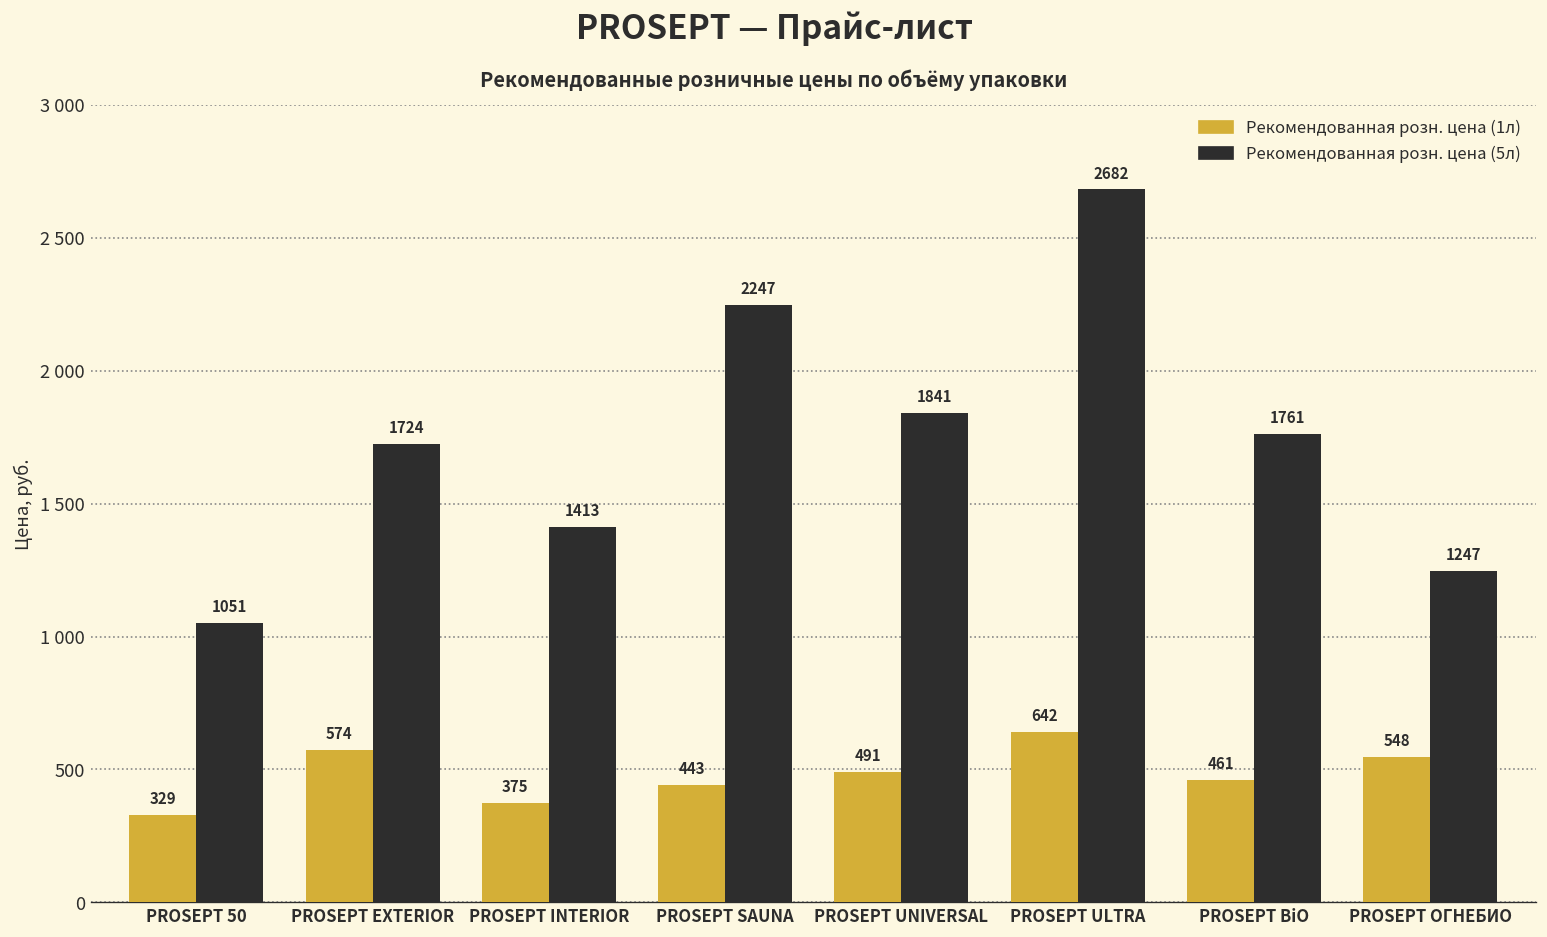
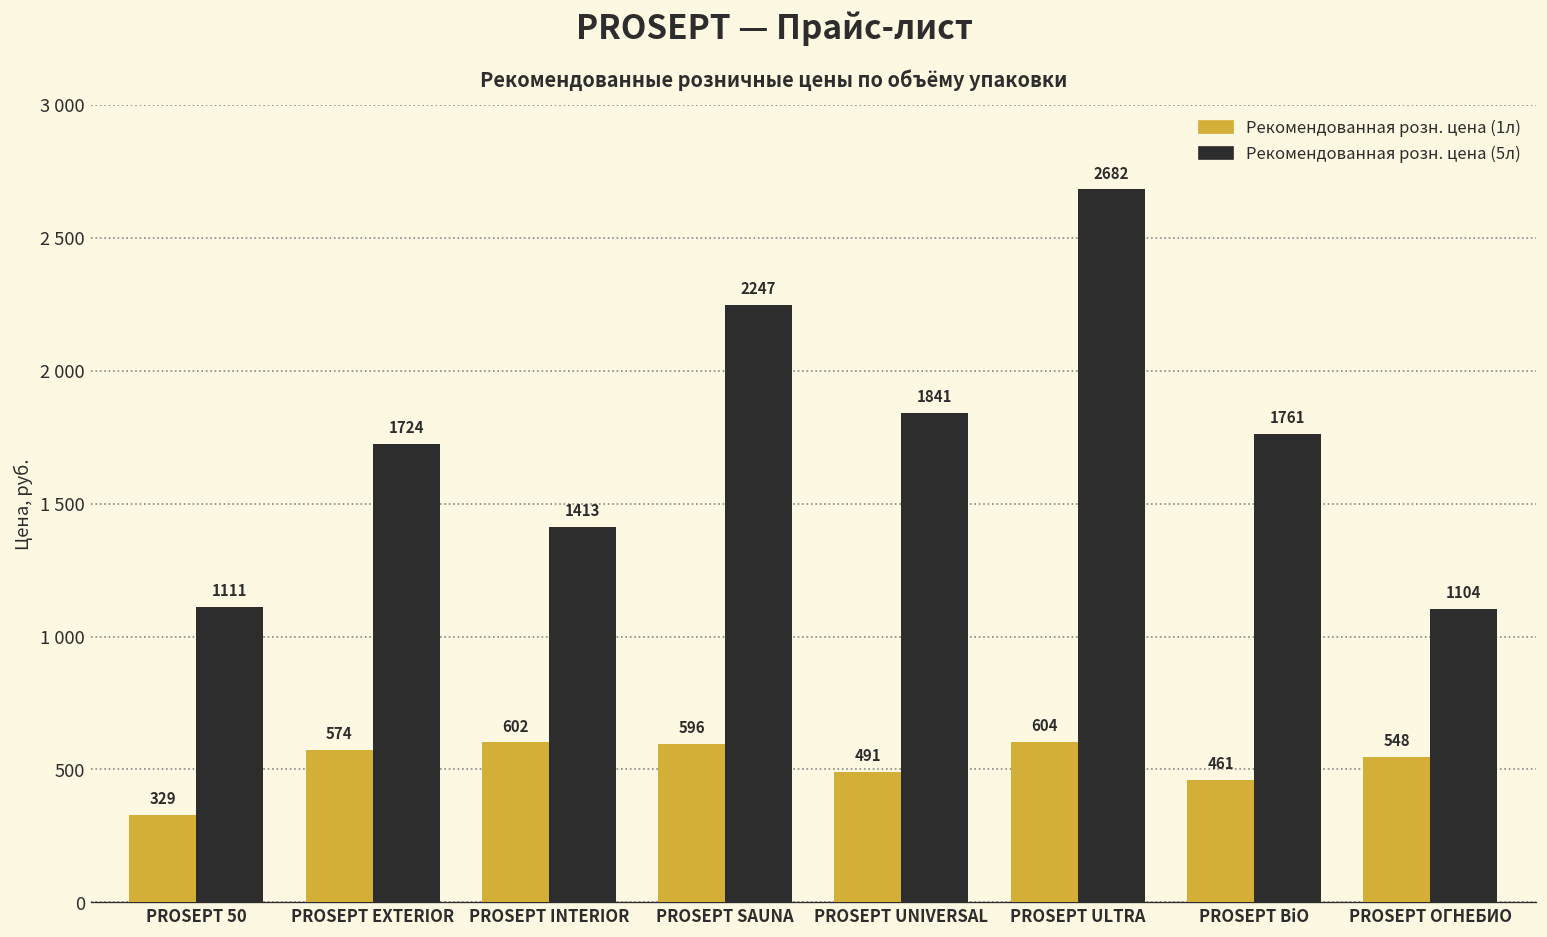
  {
    "Рекомендованная розн. цена (1л)": {
      "PROSEPT 50": 329,
      "PROSEPT EXTERIOR": 574,
-     "PROSEPT INTERIOR": 375,
-     "PROSEPT SAUNA": 443,
+     "PROSEPT INTERIOR": 602,
+     "PROSEPT SAUNA": 596,
      "PROSEPT UNIVERSAL": 491,
-     "PROSEPT ULTRA": 642,
+     "PROSEPT ULTRA": 604,
      "PROSEPT BiO": 461,
      "PROSEPT ОГНЕБИО": 548
    },
    "Рекомендованная розн. цена (5л)": {
-     "PROSEPT 50": 1051,
+     "PROSEPT 50": 1111,
      "PROSEPT EXTERIOR": 1724,
      "PROSEPT INTERIOR": 1413,
      "PROSEPT SAUNA": 2247,
      "PROSEPT UNIVERSAL": 1841,
      "PROSEPT ULTRA": 2682,
      "PROSEPT BiO": 1761,
-     "PROSEPT ОГНЕБИО": 1247
+     "PROSEPT ОГНЕБИО": 1104
    }
  }
